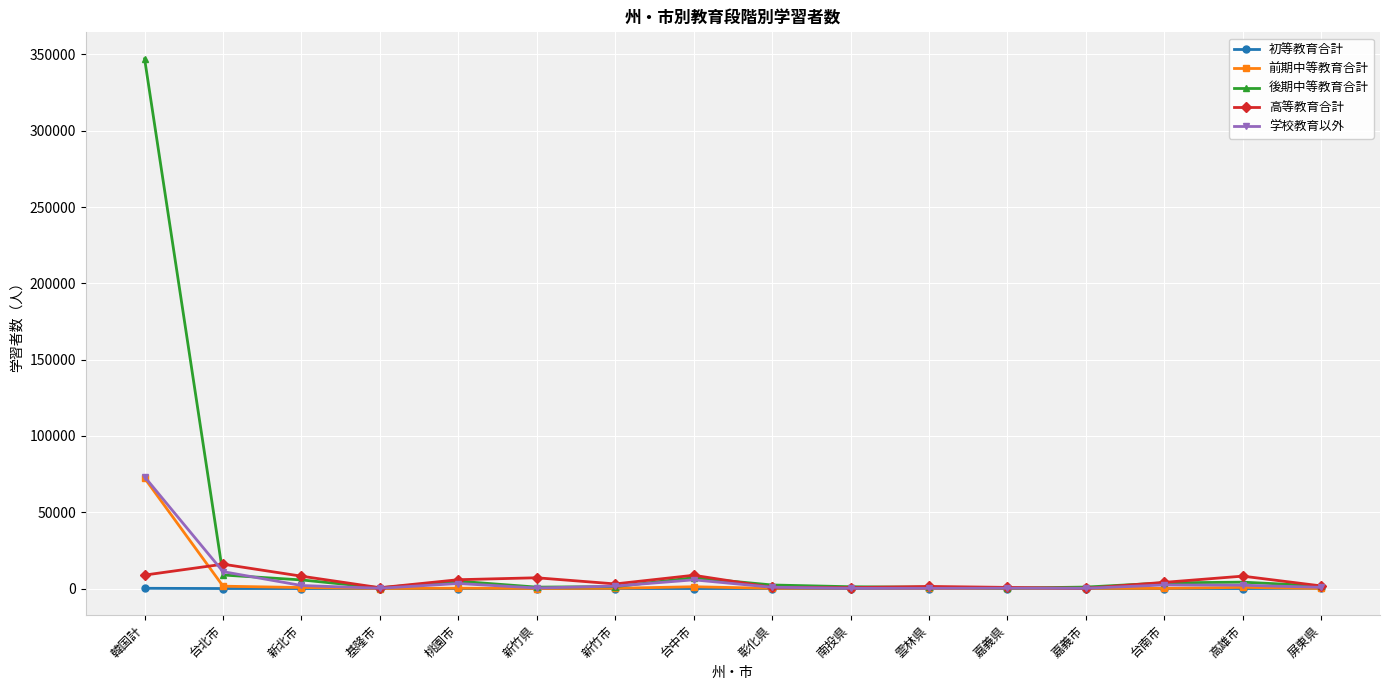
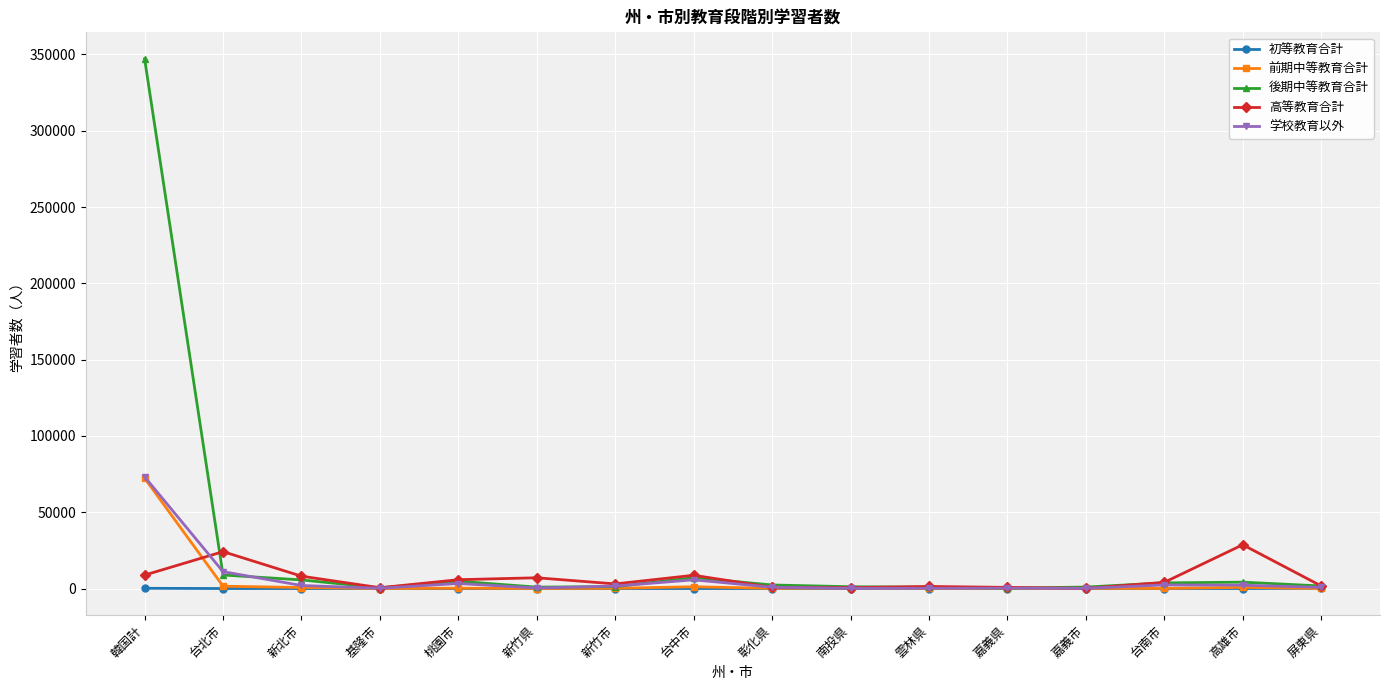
  {
    "初等教育合計": {
      "韓国計": 0
    },
    "後期中等教育合計": {
      "韓国計": 347000,
      "台北市": 9000,
      "新北市": 6000,
      "高雄市": 4000
    },
    "高等教育合計": {
      "韓国計": 9000,
-     "台北市": 16000,
+     "台北市": 24000,
      "新北市": 8000,
      "新竹県": 7000,
-     "高雄市": 8000
+     "高雄市": 29000
    },
    "学校教育以外": {
      "台北市": 11000
    }
  }
